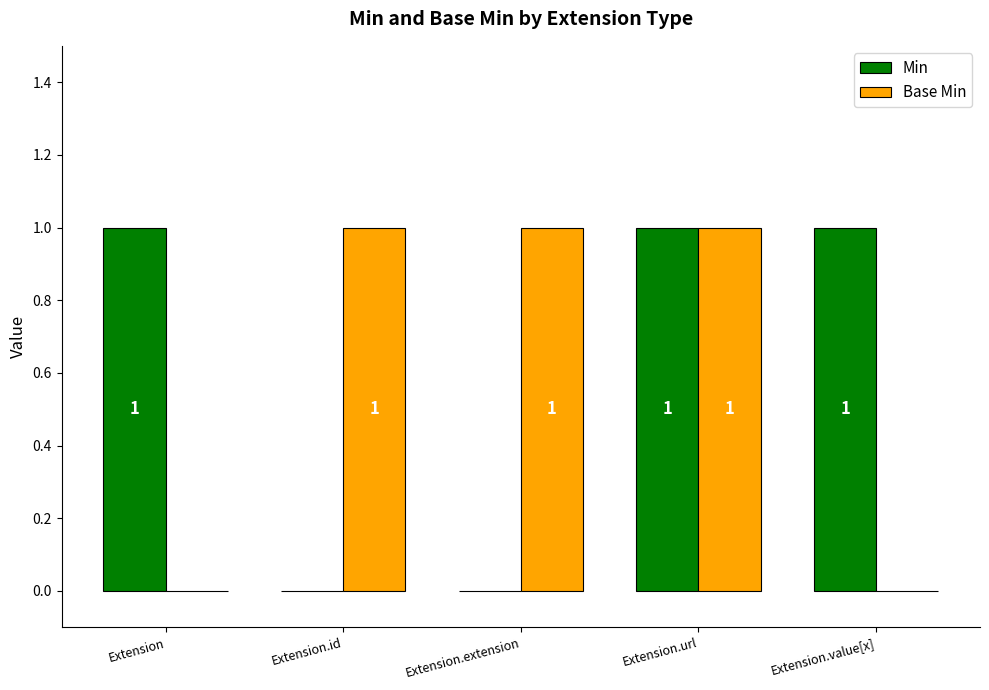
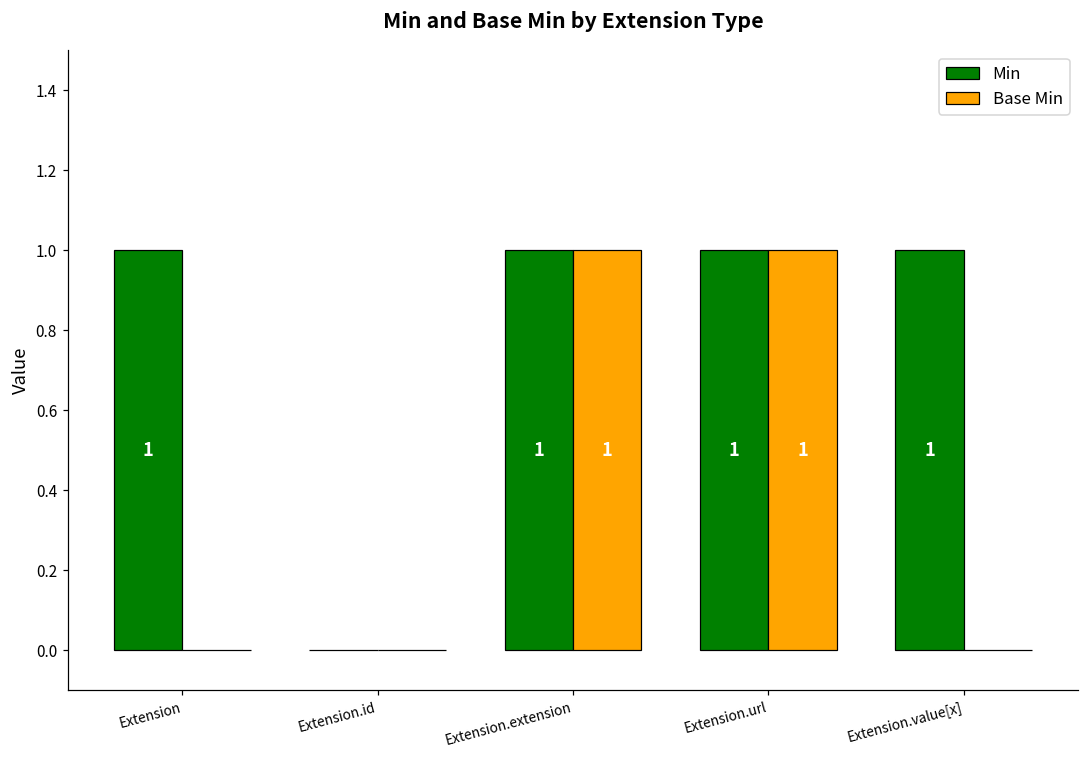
  {
    "Min": {
      "Extension.id": 0,
-     "Extension.extension": 0
+     "Extension.extension": 1
    },
    "Base Min": {
      "Extension": 0,
-     "Extension.id": 1,
+     "Extension.id": 0,
      "Extension.value[x]": 0
    }
  }
